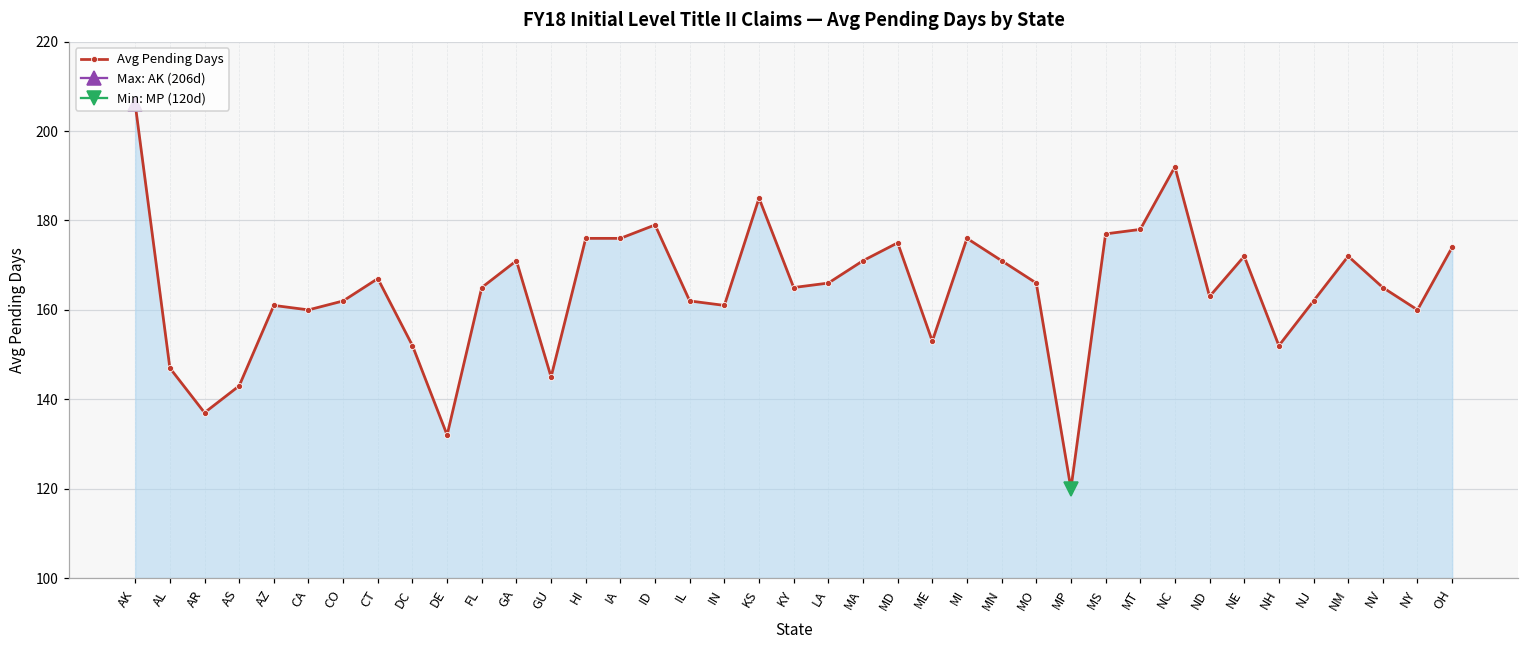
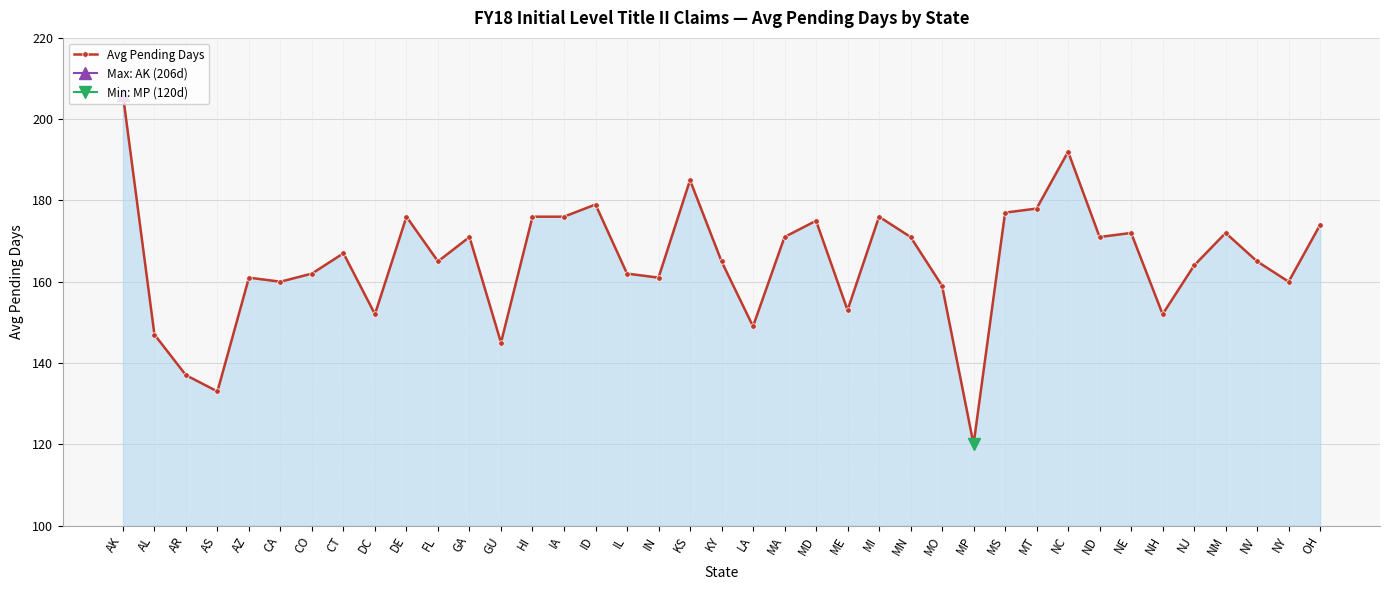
  {
    "Avg Pending Days": {
      "AL": 147,
      "AR": 137,
-     "AS": 143,
+     "AS": 133,
      "AZ": 161,
      "CA": 160,
      "CO": 162,
      "CT": 167,
      "DC": 152,
-     "DE": 132,
+     "DE": 176,
      "FL": 165,
      "GA": 171,
      "GU": 145,
      "HI": 176,
      "IA": 176,
      "ID": 179,
      "IL": 162,
      "IN": 161,
      "KS": 185,
      "KY": 165,
-     "LA": 166,
+     "LA": 149,
      "MA": 171,
      "MD": 175,
      "ME": 153,
      "MI": 176,
      "MN": 171,
-     "MO": 166,
+     "MO": 159,
      "MS": 177,
      "MT": 178,
      "NC": 192,
-     "ND": 163,
+     "ND": 171,
      "NE": 172,
      "NH": 152,
-     "NJ": 162,
+     "NJ": 164,
      "NM": 172,
      "NV": 165,
      "NY": 160,
      "OH": 174
    }
  }
